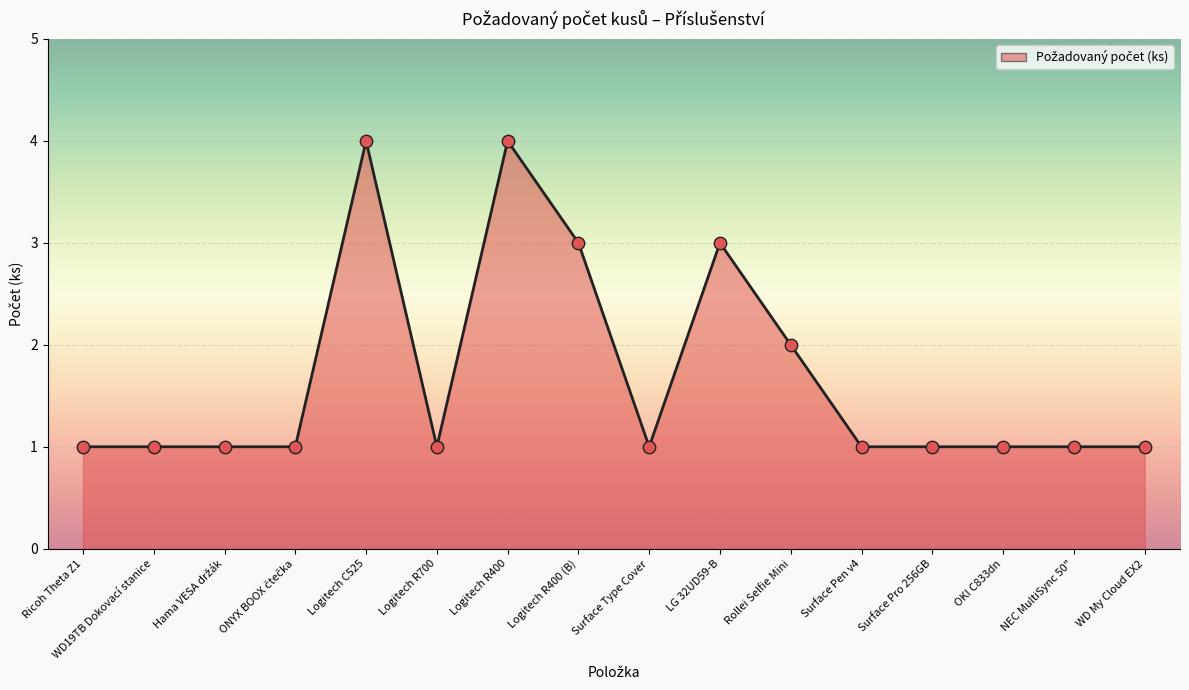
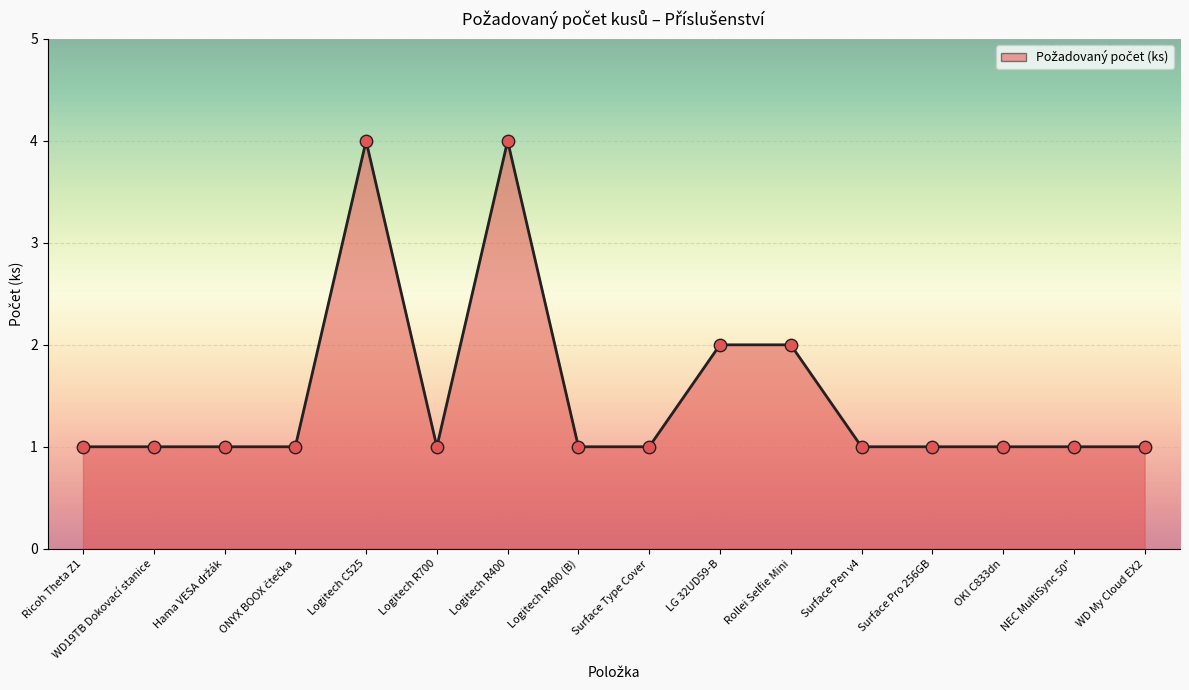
  {
    "Ricoh Theta Z1": 1,
    "WD19TB Dokovací stanice": 1,
    "Hama VESA držák": 1,
    "ONYX BOOX čtečka": 1,
    "Logitech C525": 4,
    "Logitech R700": 1,
    "Logitech R400": 4,
-   "Logitech R400 (B)": 3,
+   "Logitech R400 (B)": 1,
    "Surface Type Cover": 1,
-   "LG 32UD59-B": 3,
+   "LG 32UD59-B": 2,
    "Rollei Selfie Mini": 2,
    "Surface Pen v4": 1,
    "Surface Pro 256GB": 1,
    "OKI C833dn": 1,
    "NEC MultiSync 50\"": 1,
    "WD My Cloud EX2": 1
  }
